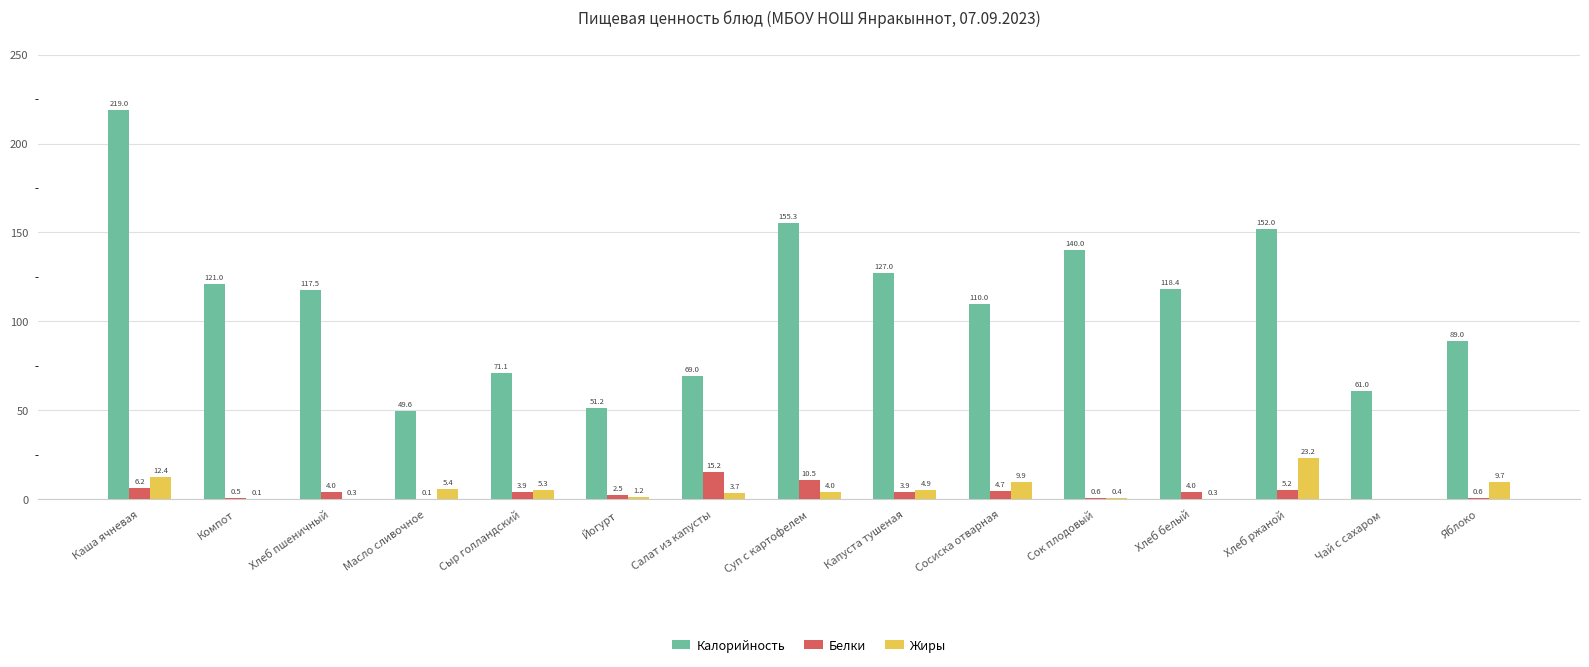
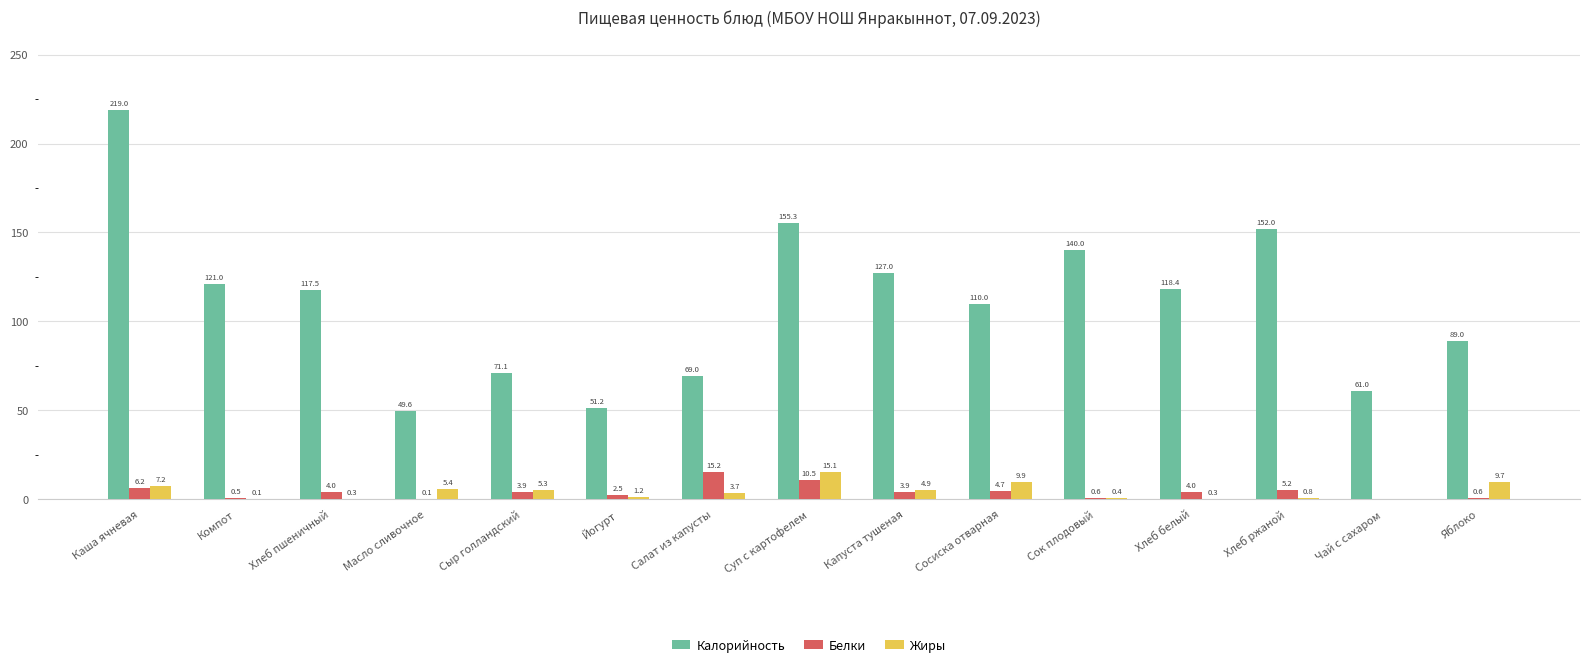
  {
    "Калорийность": {
      "Каша ячневая": 219.0,
      "Компот": 121.0,
      "Хлеб пшеничный": 117.5,
      "Масло сливочное": 49.6,
      "Сыр голландский": 71.1,
      "Йогурт": 51.2,
      "Салат из капусты": 69.0,
      "Суп с картофелем": 155.3,
      "Капуста тушеная": 127.0,
      "Сосиска отварная": 110.0,
      "Сок плодовый": 140.0,
      "Хлеб белый": 118.4,
      "Хлеб ржаной": 152.0,
      "Чай с сахаром": 61.0,
      "Яблоко": 89.0
    },
    "Белки": {
      "Каша ячневая": 6.2,
      "Компот": 0.5,
      "Хлеб пшеничный": 4.0,
      "Масло сливочное": 0.1,
      "Сыр голландский": 3.9,
      "Йогурт": 2.5,
      "Салат из капусты": 15.2,
      "Суп с картофелем": 10.5,
      "Капуста тушеная": 3.9,
      "Сосиска отварная": 4.7,
      "Сок плодовый": 0.6,
      "Хлеб белый": 4.0,
      "Хлеб ржаной": 5.2,
      "Яблоко": 0.6
    },
    "Жиры": {
-     "Каша ячневая": 12.4,
+     "Каша ячневая": 7.2,
      "Компот": 0.1,
      "Хлеб пшеничный": 0.3,
      "Масло сливочное": 5.4,
      "Сыр голландский": 5.3,
      "Йогурт": 1.2,
      "Салат из капусты": 3.7,
-     "Суп с картофелем": 4.0,
+     "Суп с картофелем": 15.1,
      "Капуста тушеная": 4.9,
      "Сосиска отварная": 9.9,
      "Сок плодовый": 0.4,
      "Хлеб белый": 0.3,
-     "Хлеб ржаной": 23.2,
+     "Хлеб ржаной": 0.8,
      "Яблоко": 9.7
    }
  }
